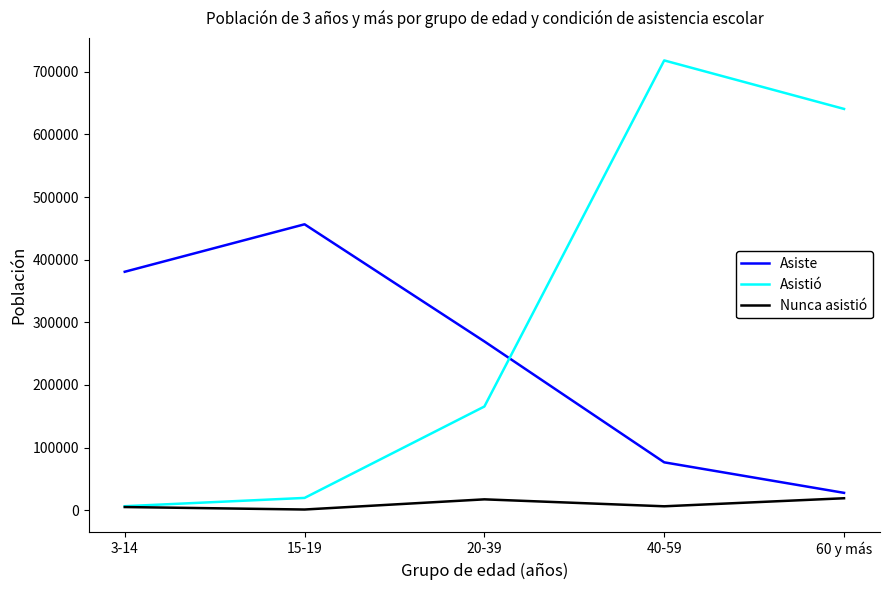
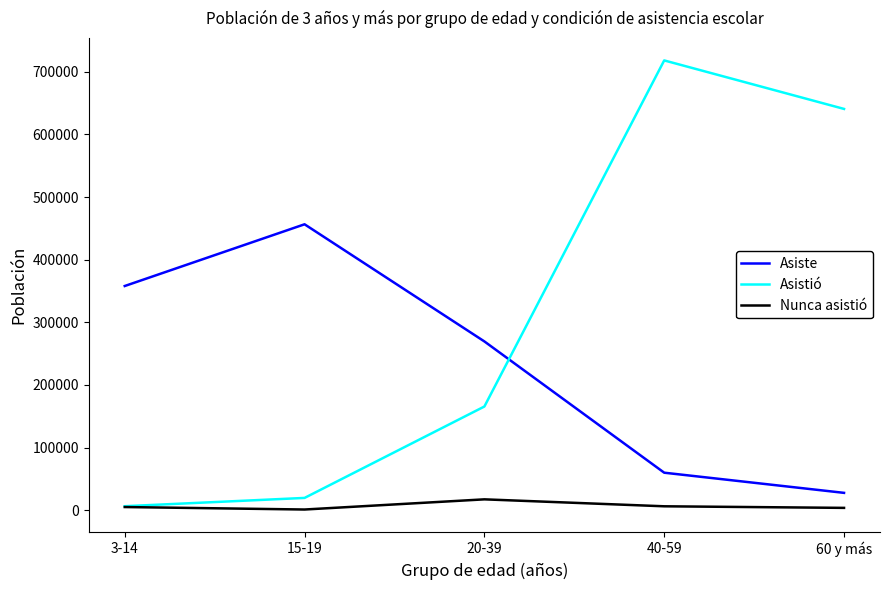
  {
    "Asiste": {
-     "3-14": 380000,
+     "3-14": 360000,
      "15-19": 460000,
      "20-39": 270000,
-     "40-59": 80000,
+     "40-59": 60000,
      "60 y más": 30000
    },
    "Asistió": {
      "15-19": 20000,
      "20-39": 170000,
      "40-59": 720000,
      "60 y más": 640000
    },
    "Nunca asistió": {
      "15-19": 0,
      "20-39": 20000,
      "40-59": 10000,
-     "60 y más": 20000
+     "60 y más": 0
    }
  }
